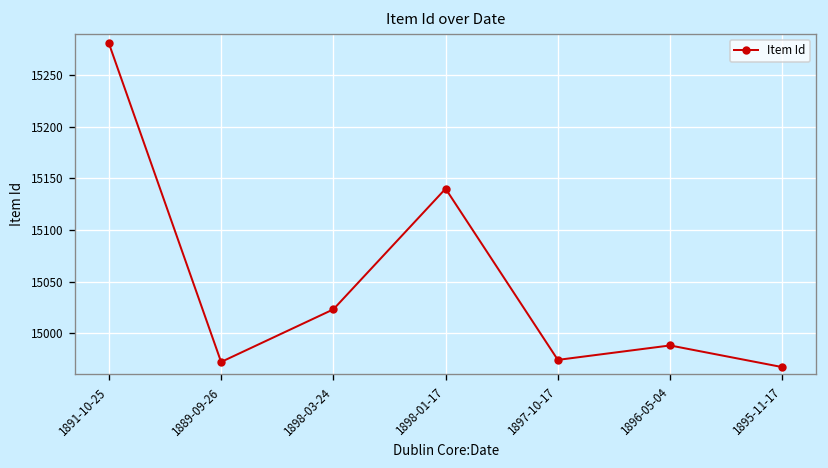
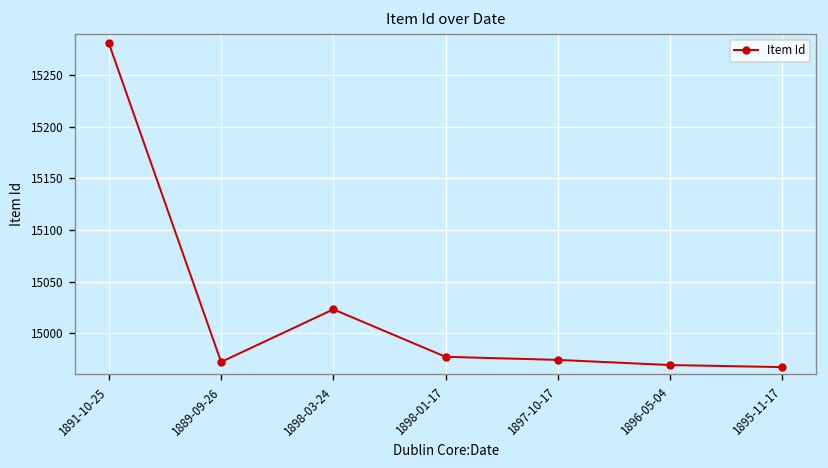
  {
    "1891-10-25": 15280,
    "1889-09-26": 14970,
    "1898-03-24": 15020,
-   "1898-01-17": 15140,
+   "1898-01-17": 14980,
    "1897-10-17": 14970,
-   "1896-05-04": 14990,
+   "1896-05-04": 14970,
    "1895-11-17": 14970
  }
